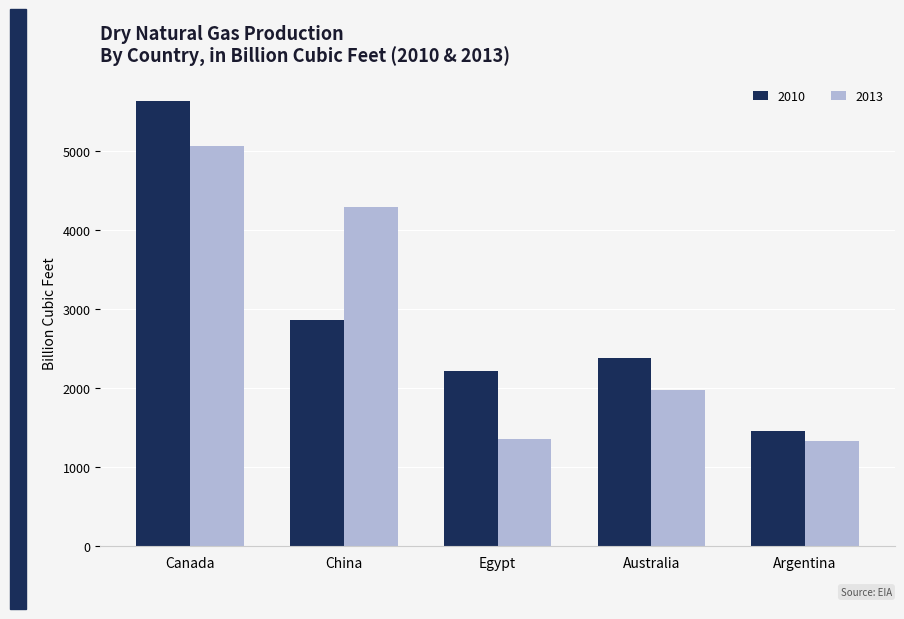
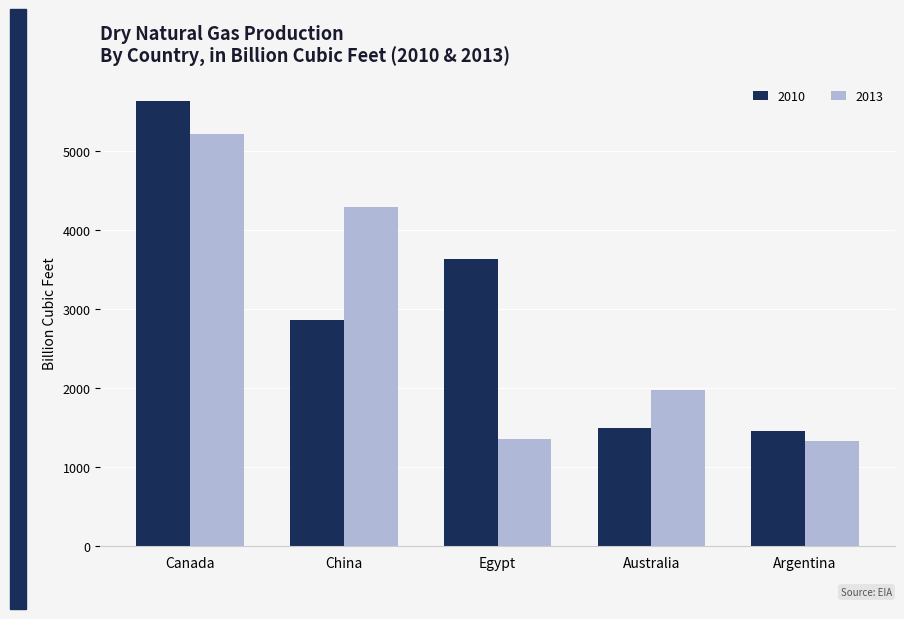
  {
    "2010": {
      "Canada": 5600,
      "China": 2900,
-     "Egypt": 2200,
-     "Australia": 2400,
+     "Egypt": 3600,
+     "Australia": 1500,
      "Argentina": 1500
    },
    "2013": {
-     "Canada": 5100,
+     "Canada": 5200,
      "China": 4300,
      "Egypt": 1400,
      "Australia": 2000,
      "Argentina": 1300
    }
  }
